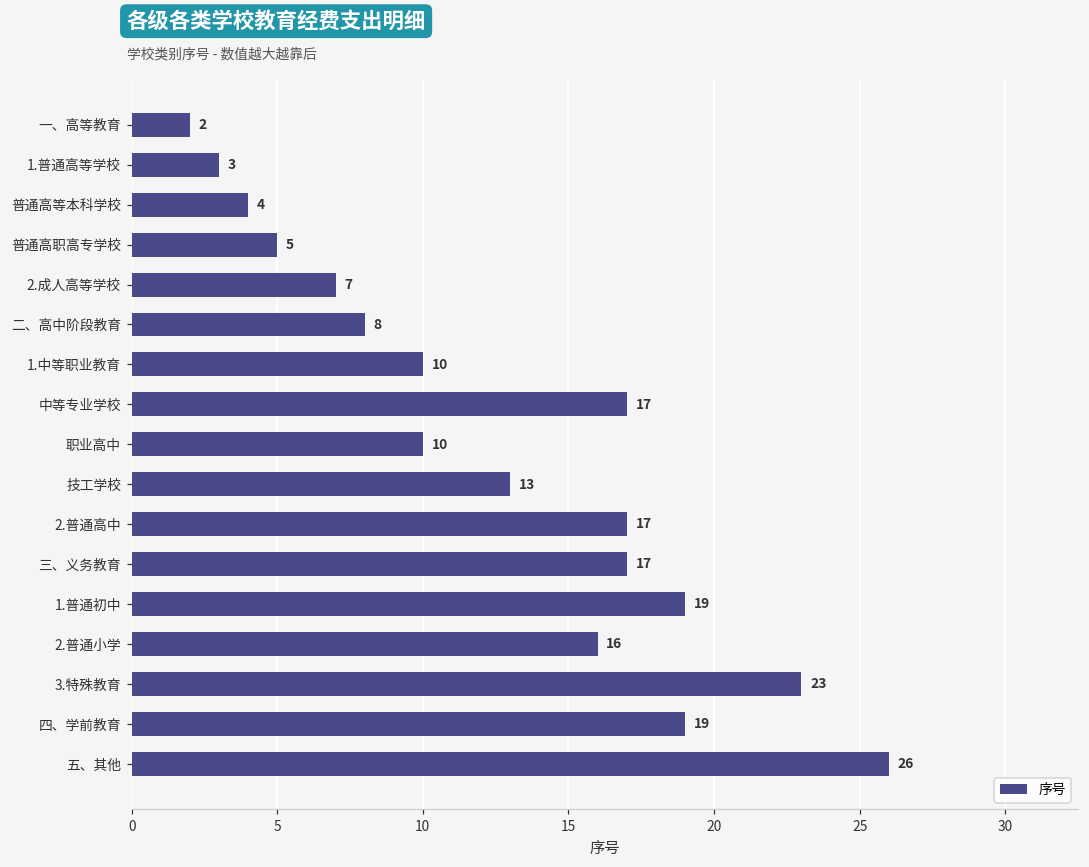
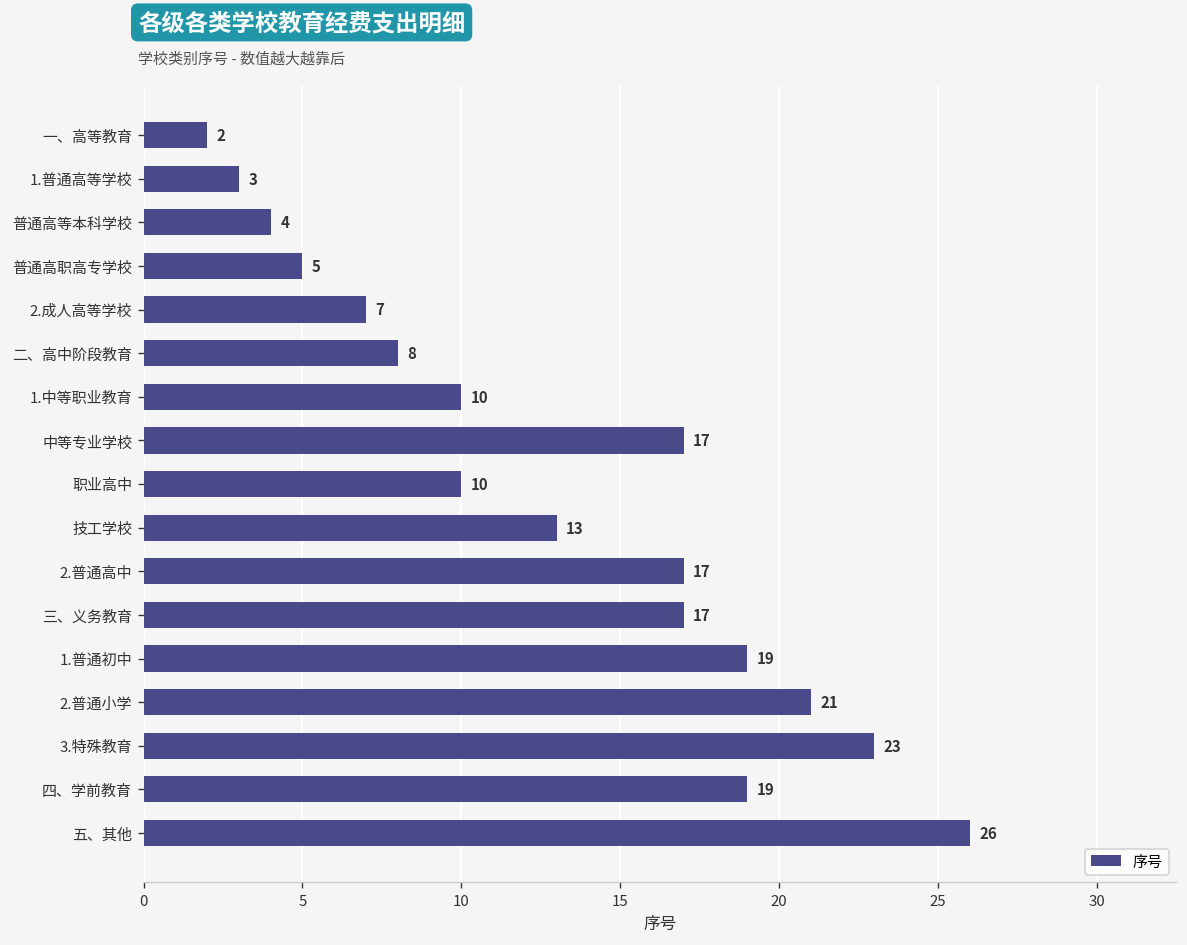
  {
    "一、高等教育": 2,
    "1.普通高等学校": 3,
    "普通高等本科学校": 4,
    "普通高职高专学校": 5,
    "2.成人高等学校": 7,
    "二、高中阶段教育": 8,
    "1.中等职业教育": 10,
    "中等专业学校": 17,
    "职业高中": 10,
    "技工学校": 13,
    "2.普通高中": 17,
    "三、义务教育": 17,
    "1.普通初中": 19,
-   "2.普通小学": 16,
+   "2.普通小学": 21,
    "3.特殊教育": 23,
    "四、学前教育": 19,
    "五、其他": 26
  }
